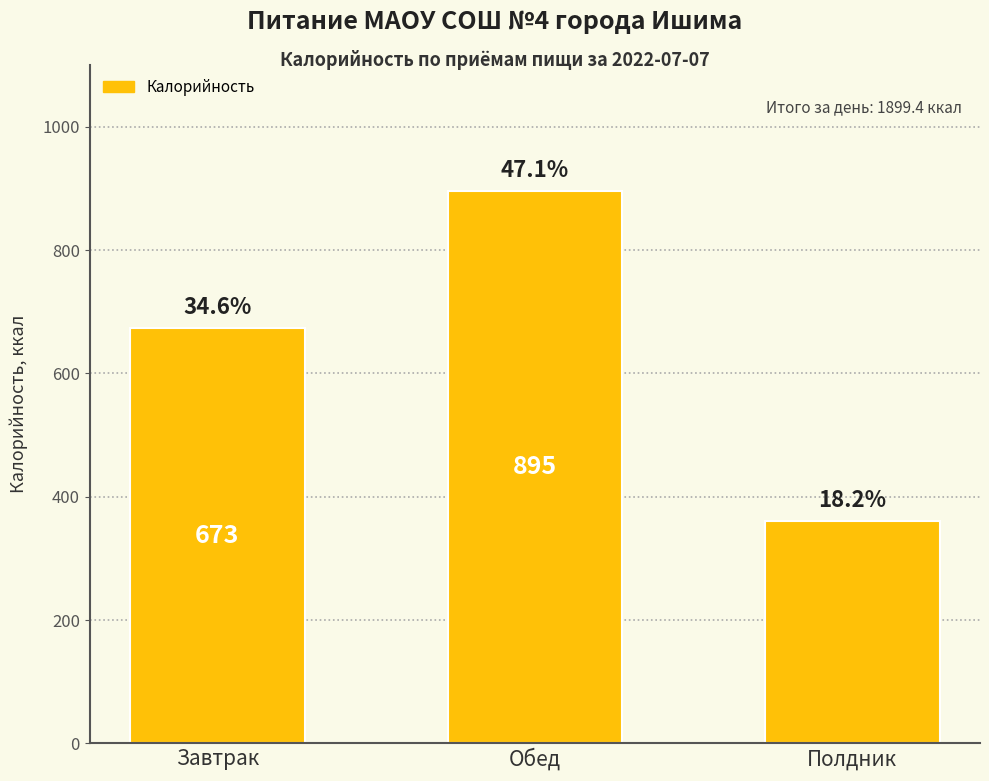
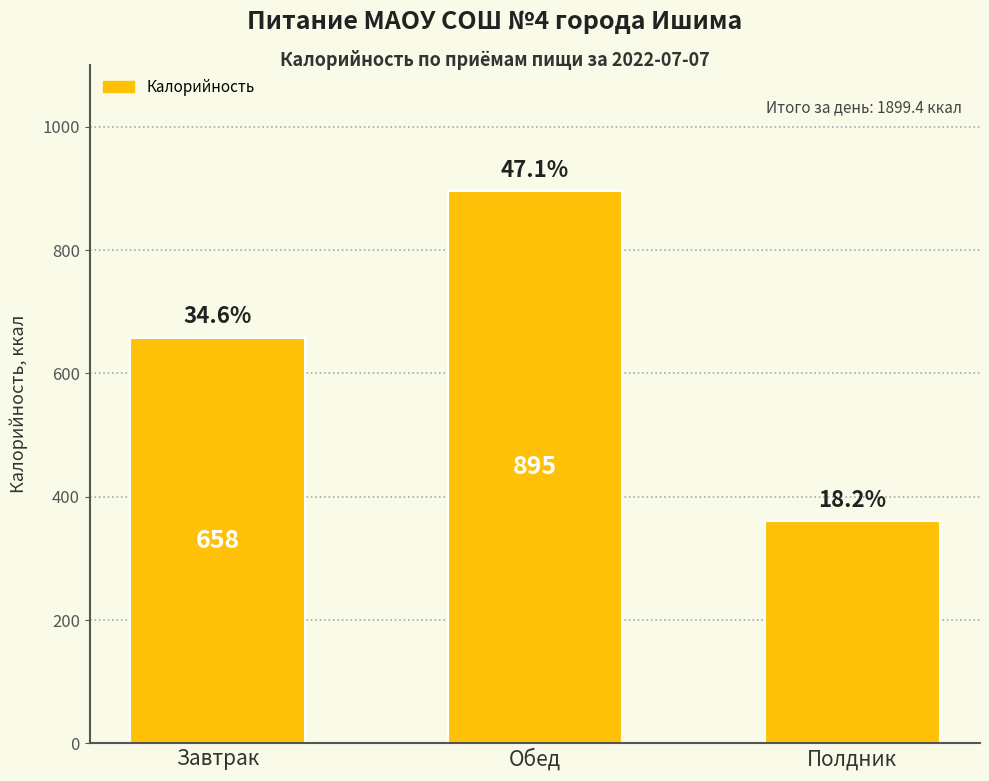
  {
-   "Завтрак": 673,
+   "Завтрак": 658,
    "Обед": 895
  }
